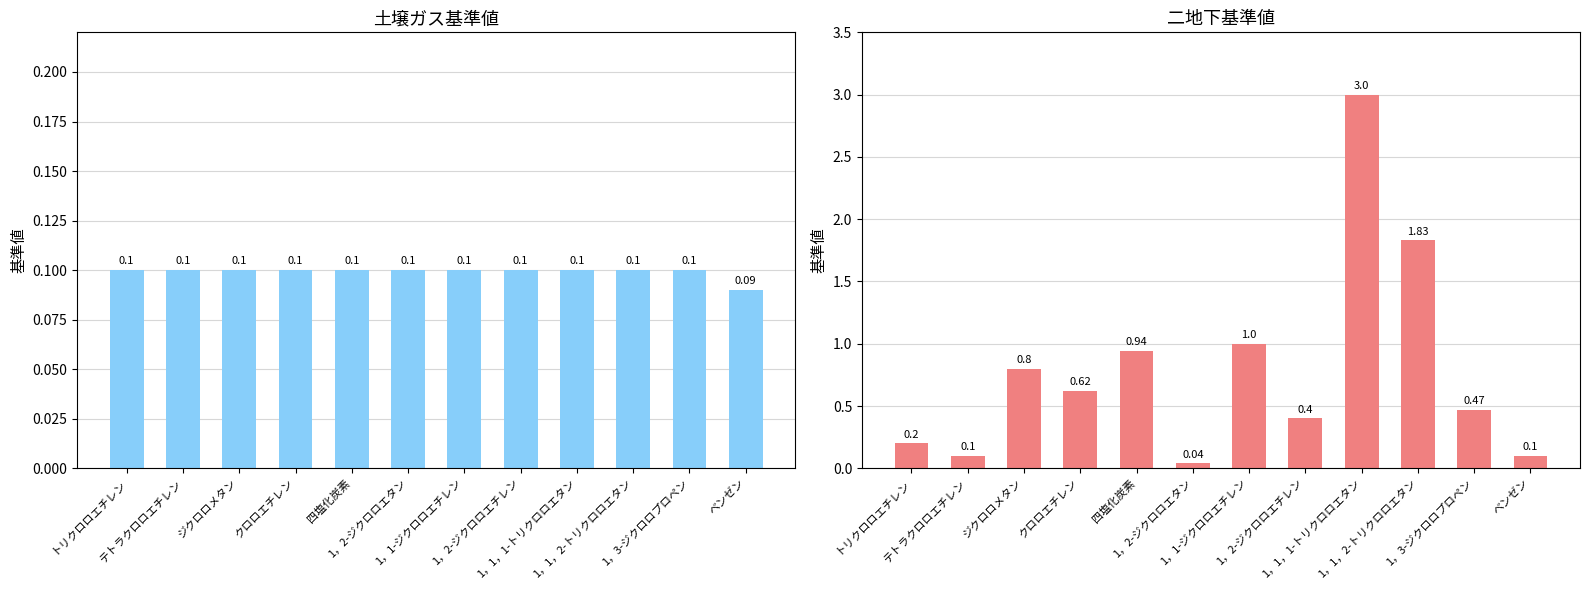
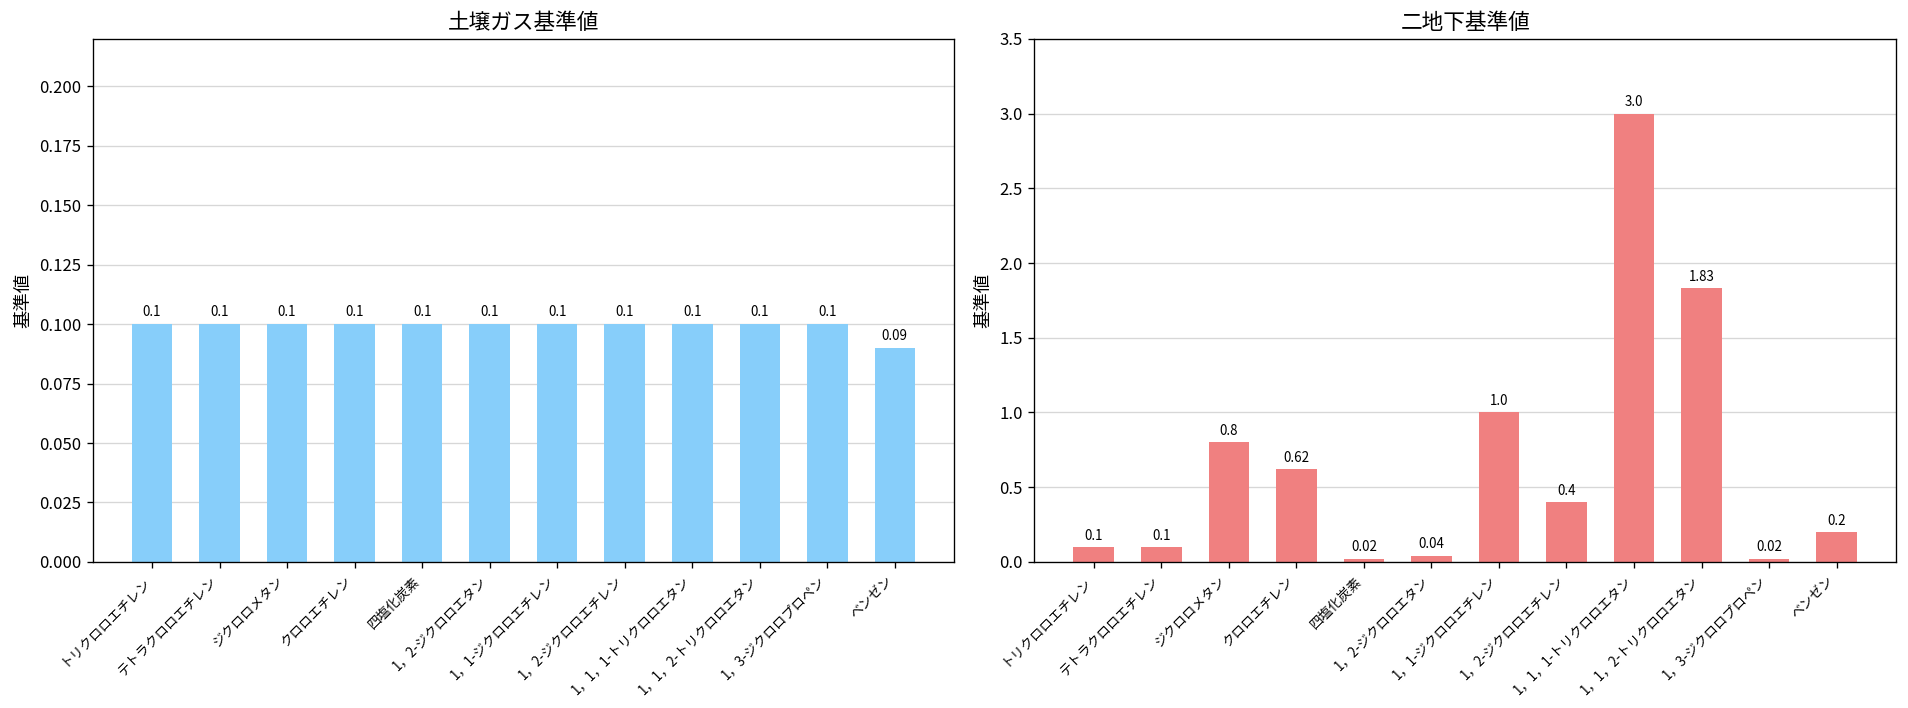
  {
    "土壌ガス基準値": {
      "トリクロロエチレン": 0.1,
      "テトラクロロエチレン": 0.1,
      "ジクロロメタン": 0.1,
      "クロロエチレン": 0.1,
      "四塩化炭素": 0.1,
      "1，2-ジクロロエタン": 0.1,
      "1，1-ジクロロエチレン": 0.1,
      "1，2-ジクロロエチレン": 0.1,
      "1，1，1-トリクロロエタン": 0.1,
      "1，1，2-トリクロロエタン": 0.1,
      "1，3-ジクロロプロペン": 0.1,
      "ベンゼン": 0.09
    },
    "二地下基準値": {
-     "トリクロロエチレン": 0.2,
+     "トリクロロエチレン": 0.1,
      "テトラクロロエチレン": 0.1,
      "ジクロロメタン": 0.8,
      "クロロエチレン": 0.62,
-     "四塩化炭素": 0.94,
+     "四塩化炭素": 0.02,
      "1，2-ジクロロエタン": 0.04,
      "1，1-ジクロロエチレン": 1.0,
      "1，2-ジクロロエチレン": 0.4,
      "1，1，1-トリクロロエタン": 3.0,
      "1，1，2-トリクロロエタン": 1.83,
-     "1，3-ジクロロプロペン": 0.47,
-     "ベンゼン": 0.1
+     "1，3-ジクロロプロペン": 0.02,
+     "ベンゼン": 0.2
    }
  }
